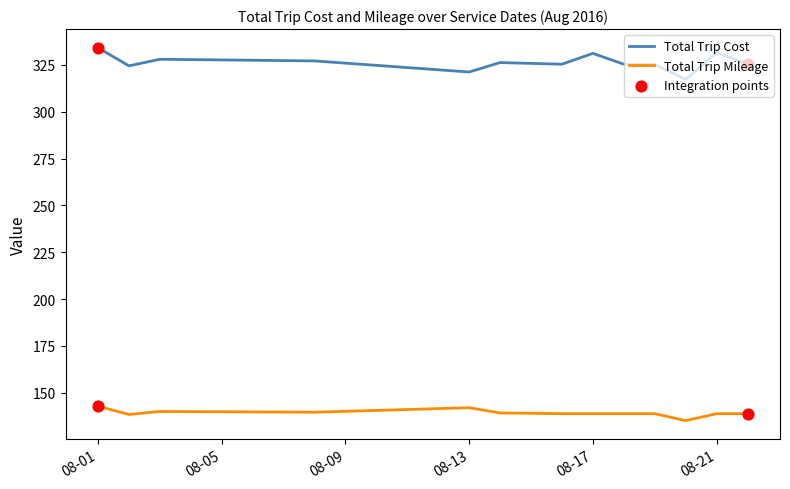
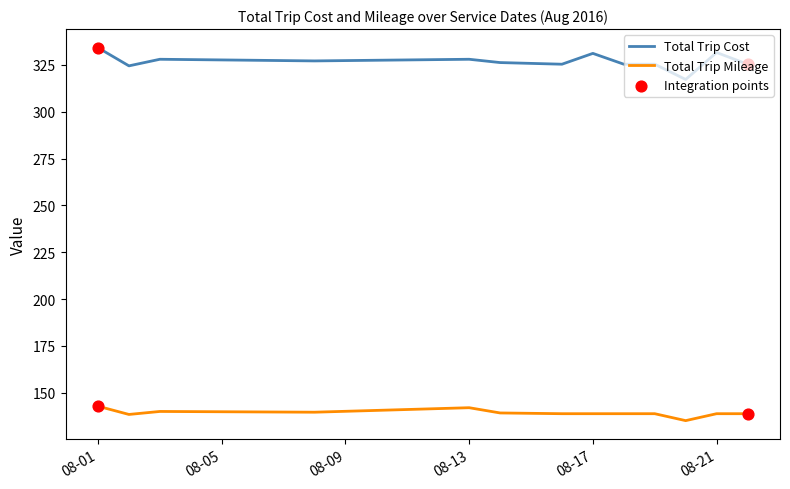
  {
    "Total Trip Cost": {
-     "08-13": 321,
+     "08-13": 328,
      "08-17": 331
    },
    "Total Trip Mileage": {
      "08-13": 142,
      "08-17": 139,
      "08-21": 139
    }
  }
